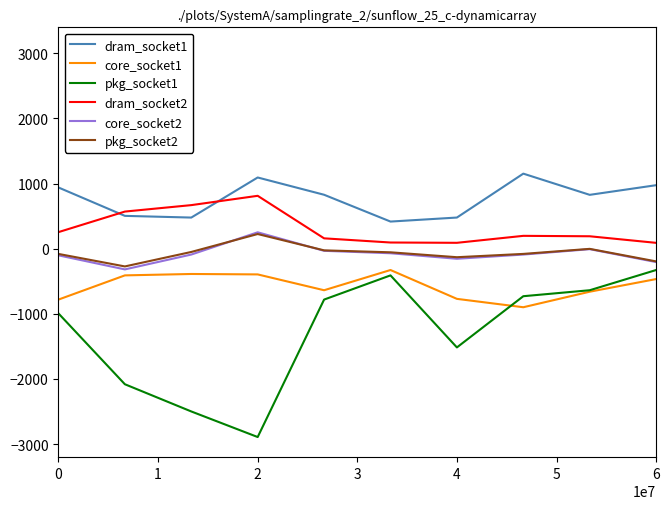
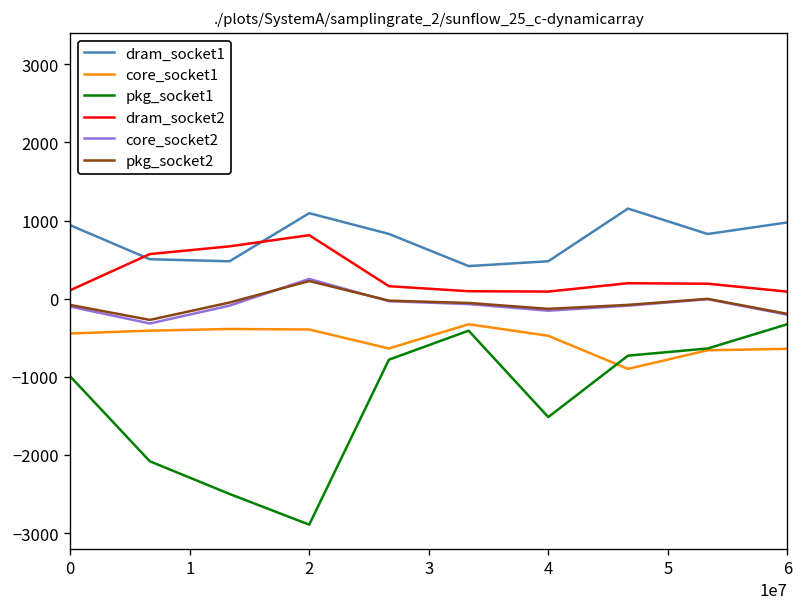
  {
    "dram_socket1": {
      "0": 900,
      "2": 1100,
      "4": 500,
      "6": 1000
    },
    "core_socket1": {
-     "0": -800,
+     "0": -400,
      "2": -400,
-     "4": -800,
-     "6": -500
+     "4": -500,
+     "6": -600
    },
    "pkg_socket1": {
      "0": -1000,
      "2": -2900,
      "4": -1500,
      "6": -300
    },
    "dram_socket2": {
-     "0": 300,
+     "0": 100,
      "2": 800,
      "4": 100,
      "6": 100
    }
  }
